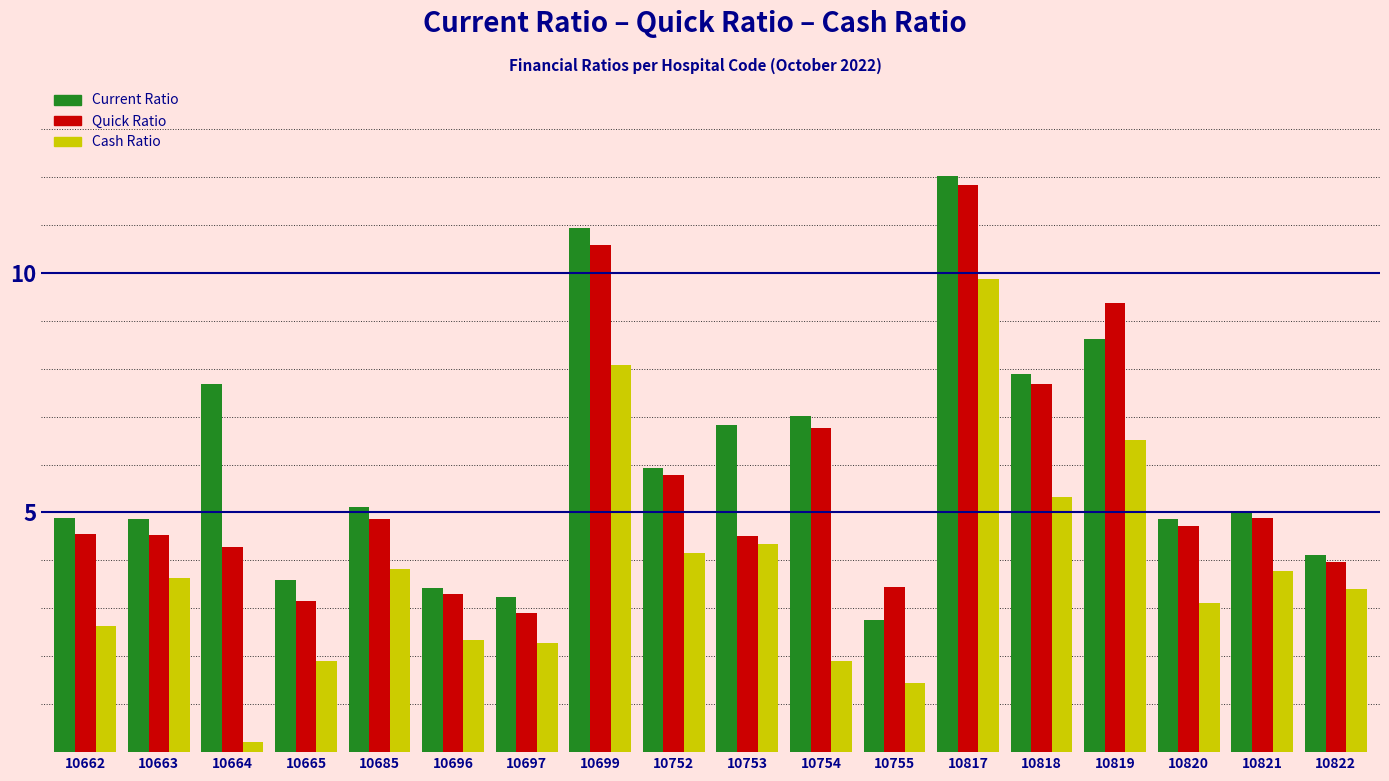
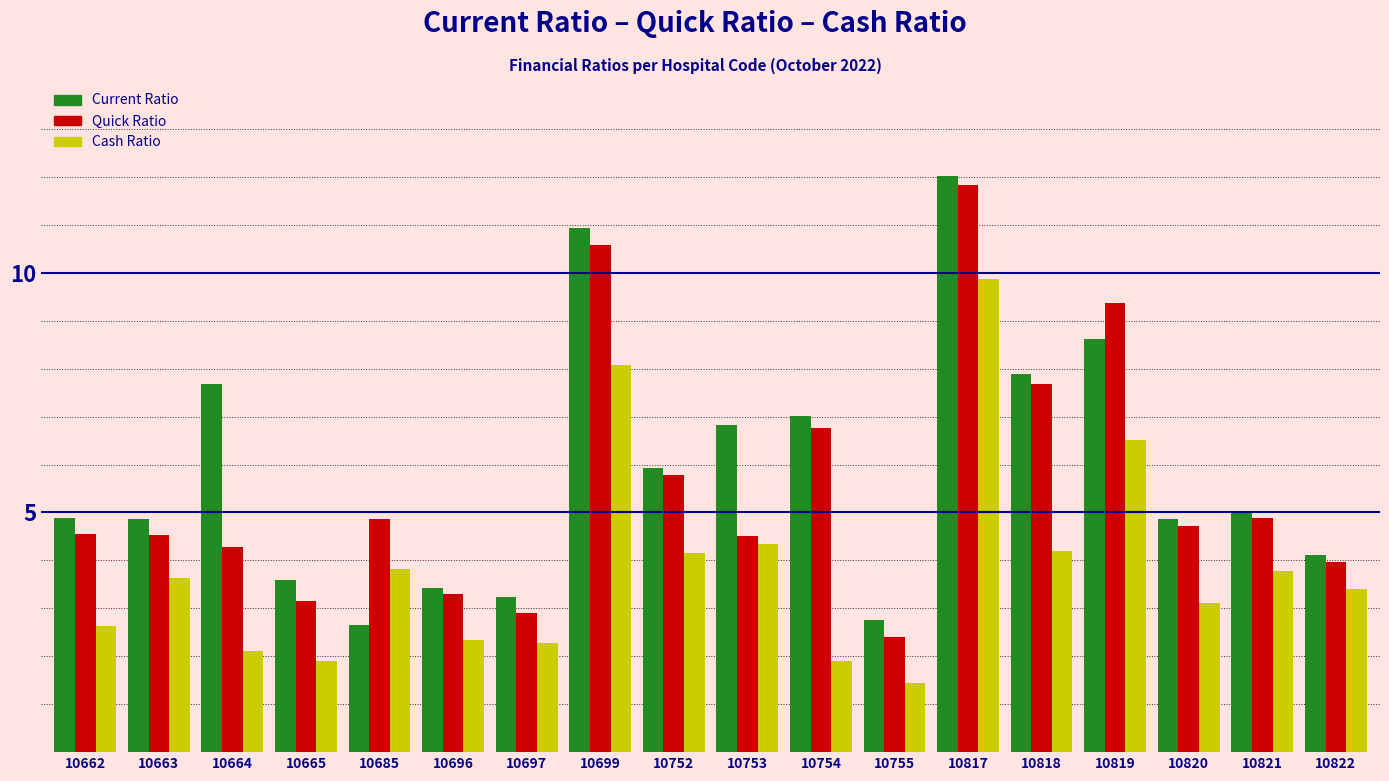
  {
    "Current Ratio": {
      "10662": 4.9,
      "10663": 4.9,
      "10664": 7.7,
      "10665": 3.6,
-     "10685": 5.1,
+     "10685": 2.7,
      "10696": 3.4,
      "10697": 3.2,
      "10699": 10.9,
      "10752": 5.9,
      "10753": 6.8,
      "10754": 7.0,
      "10755": 2.8,
      "10817": 12.0,
      "10818": 7.9,
      "10819": 8.6,
      "10820": 4.9,
      "10821": 5.0,
      "10822": 4.1
    },
    "Quick Ratio": {
      "10662": 4.6,
      "10663": 4.5,
      "10664": 4.3,
      "10665": 3.2,
      "10685": 4.9,
      "10696": 3.3,
      "10697": 2.9,
      "10699": 10.6,
      "10752": 5.8,
      "10753": 4.5,
      "10754": 6.8,
-     "10755": 3.4,
+     "10755": 2.4,
      "10817": 11.8,
      "10818": 7.7,
      "10819": 9.4,
      "10820": 4.7,
      "10821": 4.9,
      "10822": 4.0
    },
    "Cash Ratio": {
      "10662": 2.6,
      "10663": 3.6,
-     "10664": 0.2,
+     "10664": 2.1,
      "10665": 1.9,
      "10685": 3.8,
      "10696": 2.3,
      "10697": 2.3,
      "10699": 8.1,
      "10752": 4.2,
      "10753": 4.3,
      "10754": 1.9,
      "10755": 1.4,
      "10817": 9.9,
-     "10818": 5.3,
+     "10818": 4.2,
      "10819": 6.5,
      "10820": 3.1,
      "10821": 3.8,
      "10822": 3.4
    }
  }
